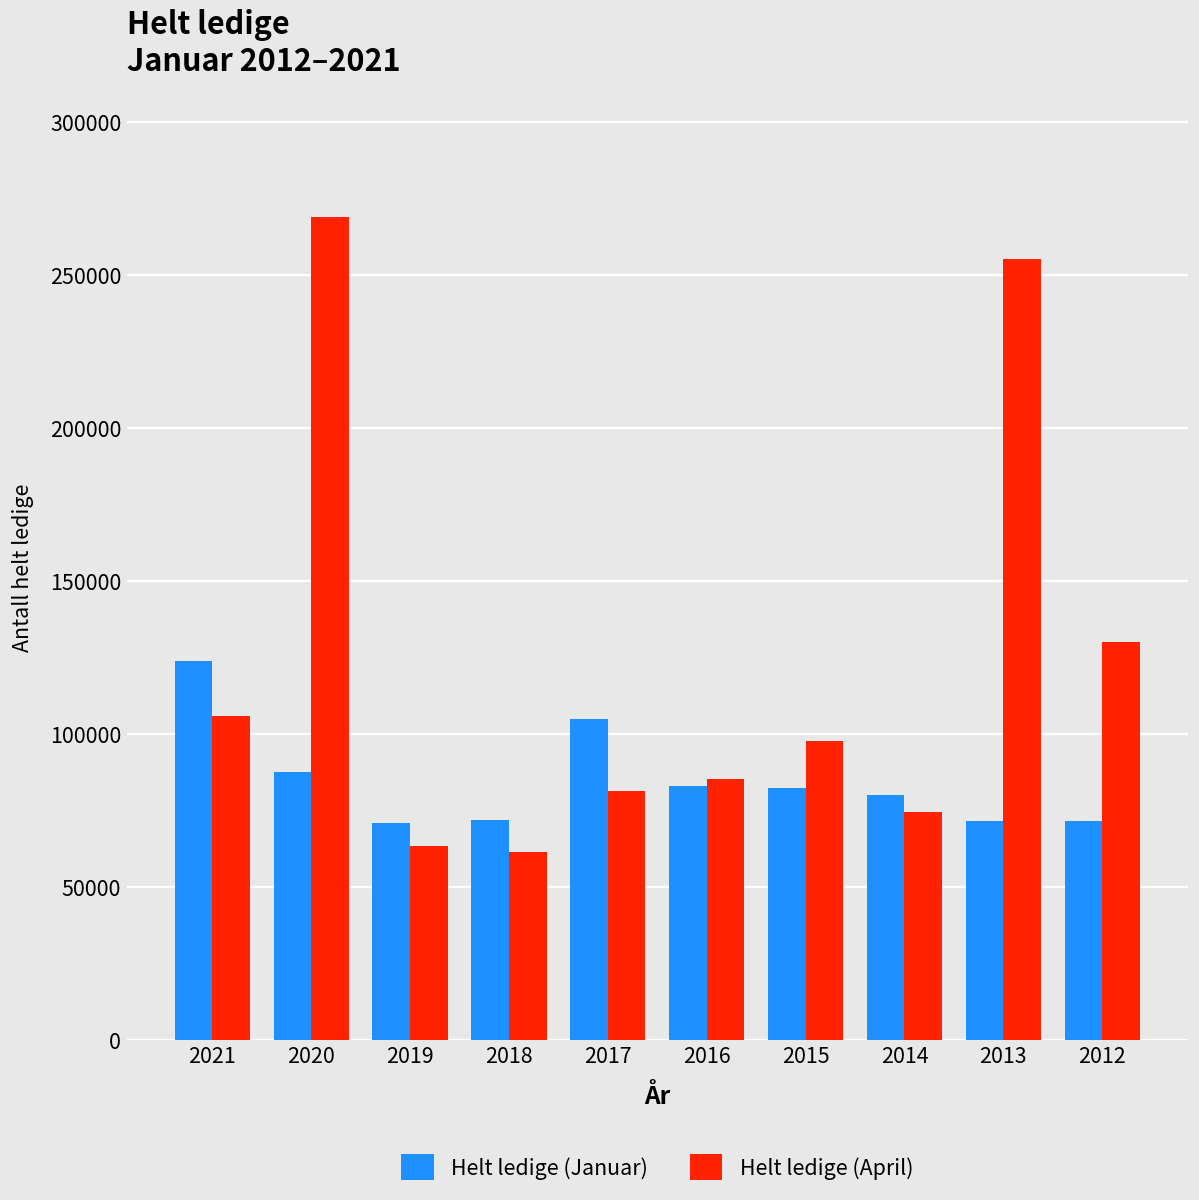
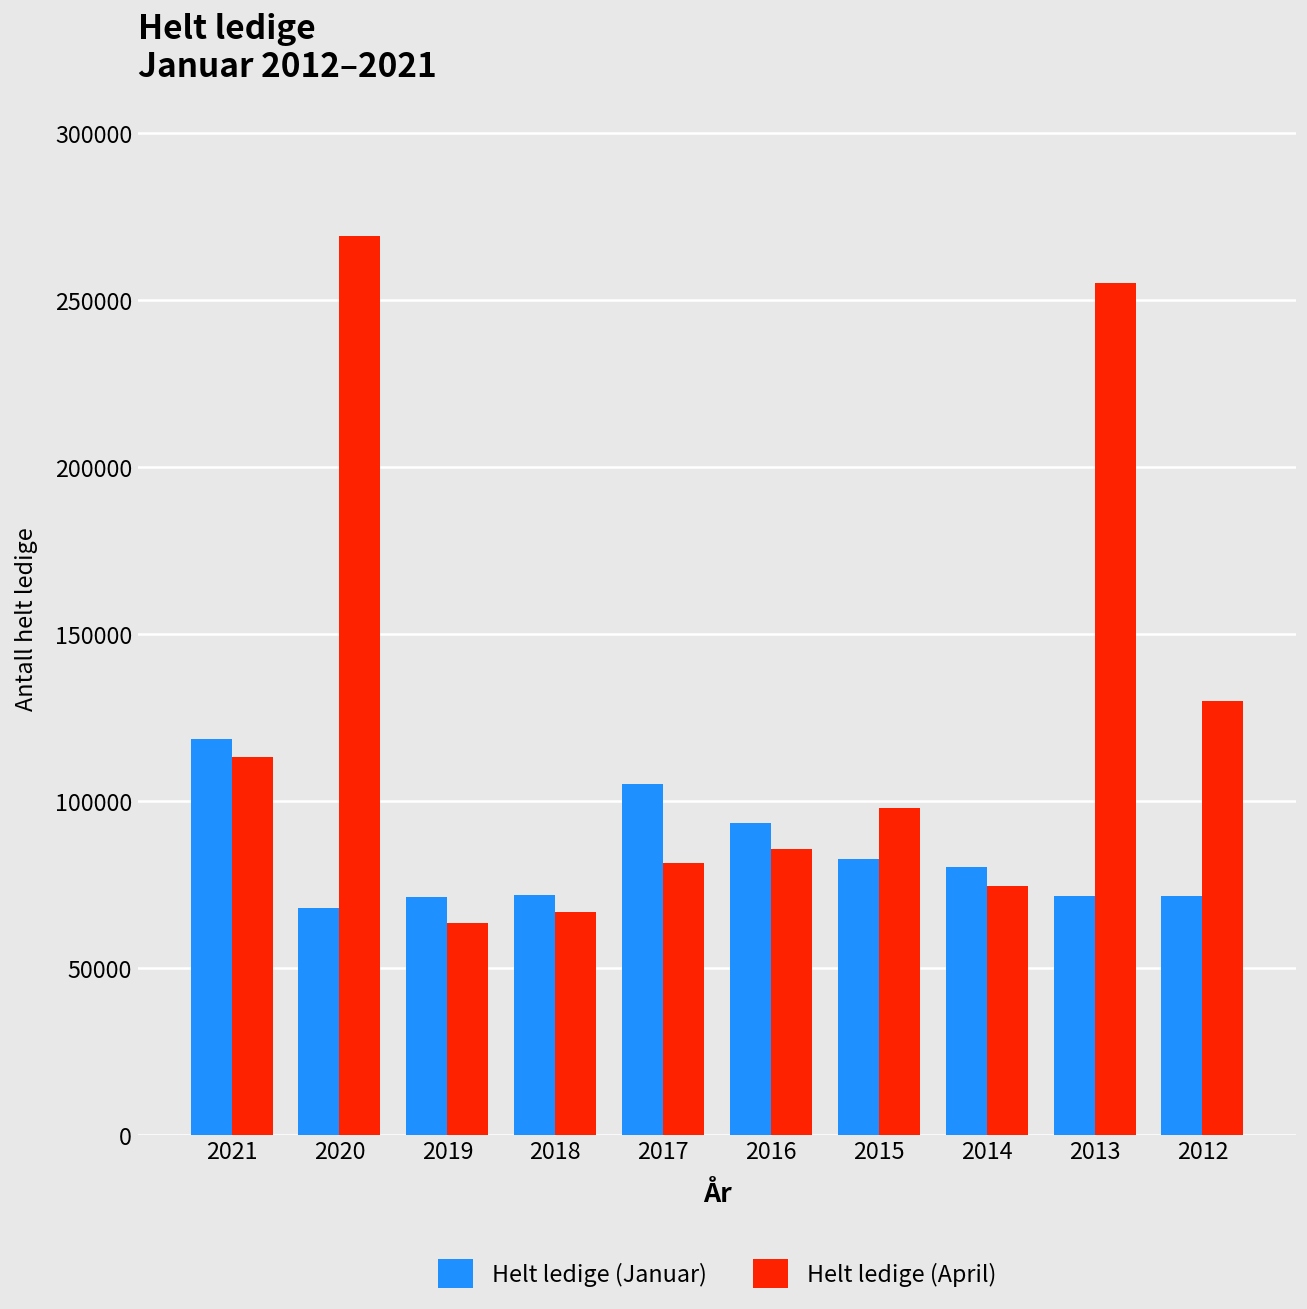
  {
    "Helt ledige (Januar)": {
-     "2021": 124000,
-     "2020": 88000,
+     "2021": 119000,
+     "2020": 68000,
      "2019": 71000,
      "2018": 72000,
      "2017": 105000,
-     "2016": 83000,
+     "2016": 93000,
      "2015": 83000,
      "2014": 80000,
      "2013": 72000,
      "2012": 72000
    },
    "Helt ledige (April)": {
-     "2021": 106000,
+     "2021": 113000,
      "2020": 269000,
      "2019": 63000,
-     "2018": 62000,
+     "2018": 67000,
      "2017": 82000,
      "2016": 85000,
      "2015": 98000,
      "2014": 75000,
      "2013": 255000,
      "2012": 130000
    }
  }
